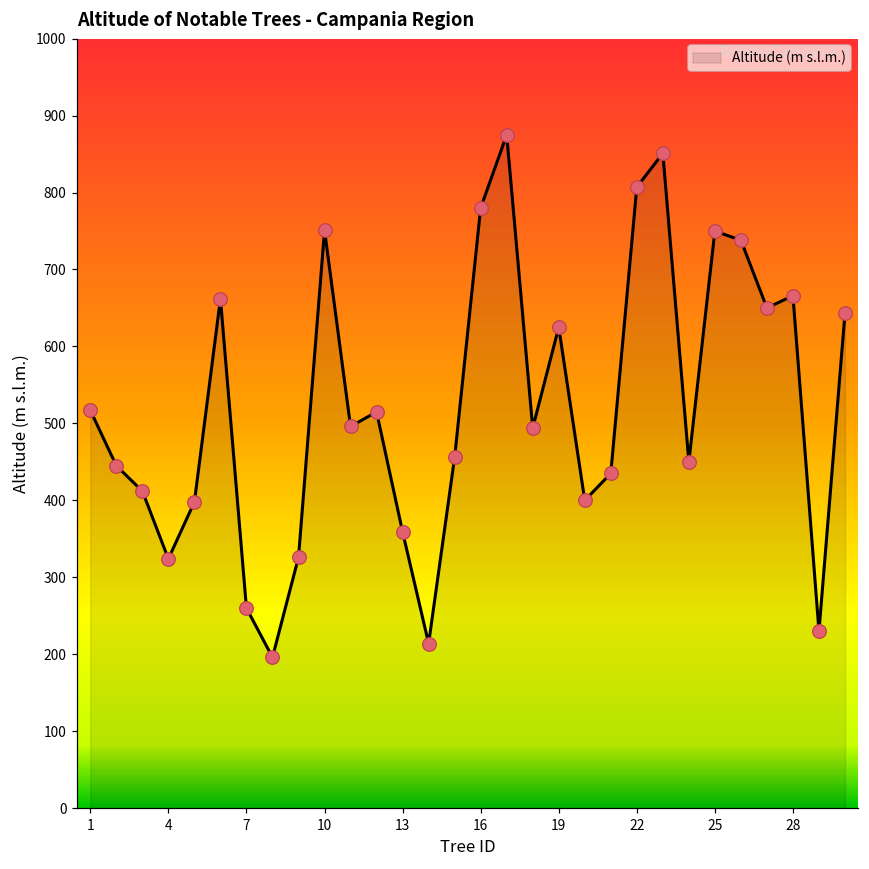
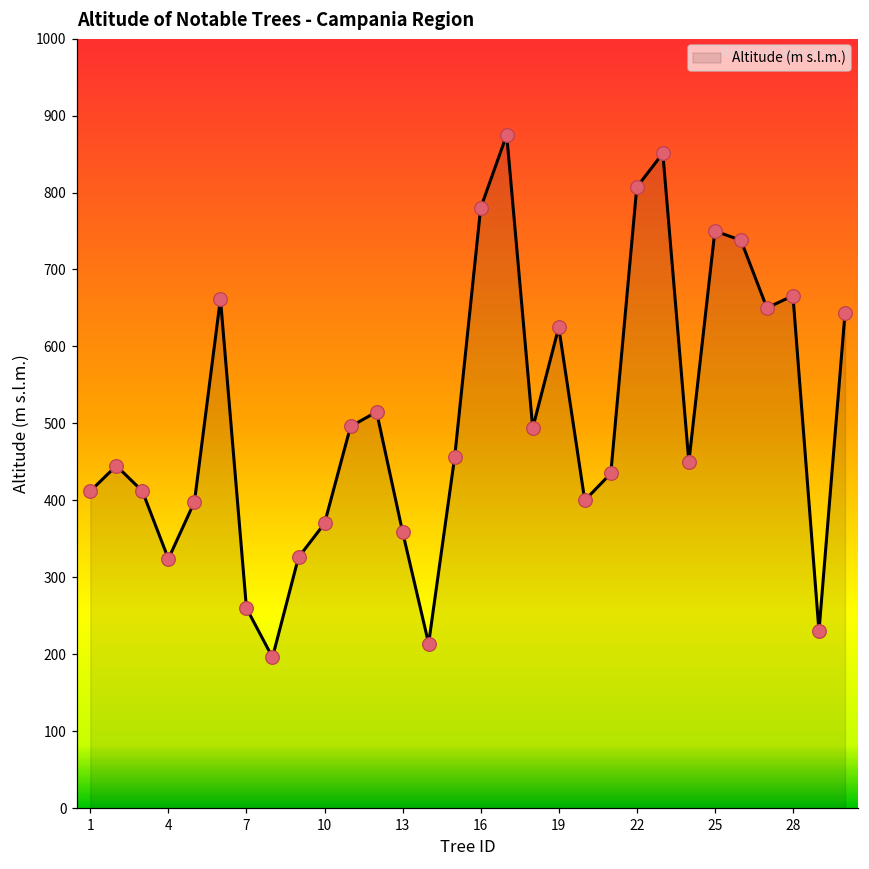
  {
-   "1": 520,
+   "1": 410,
    "4": 320,
    "7": 260,
-   "10": 750,
+   "10": 370,
    "13": 360,
    "16": 780,
    "19": 630,
    "22": 810,
    "25": 750,
    "28": 670
  }
